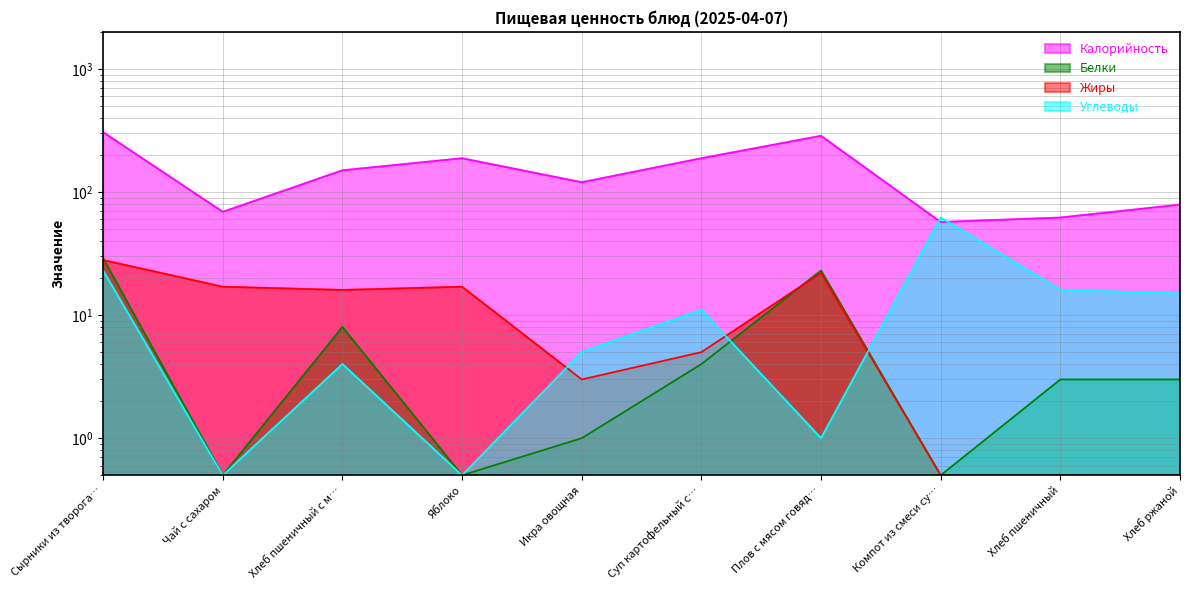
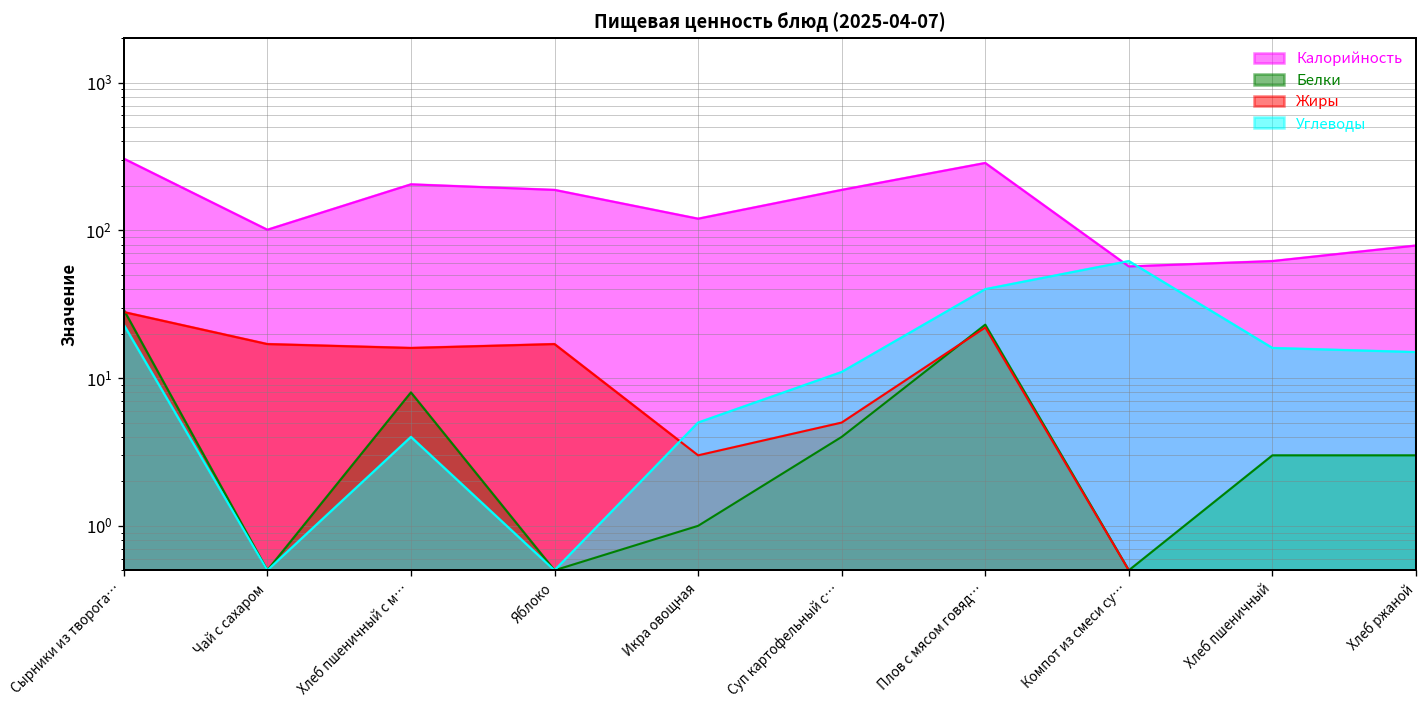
  {
    "Калорийность": {
      "Сырники из творога…": 310,
-     "Чай с сахаром": 70,
-     "Хлеб пшеничный с м…": 150,
+     "Чай с сахаром": 100,
+     "Хлеб пшеничный с м…": 210,
      "Яблоко": 190,
      "Икра овощная": 120,
      "Суп картофельный с…": 190,
      "Плов с мясом говяд…": 290,
      "Компот из смеси су…": 60,
      "Хлеб пшеничный": 60,
      "Хлеб ржаной": 80
    },
    "Белки": {
      "Хлеб пшеничный с м…": 8,
      "Икра овощная": 1,
      "Суп картофельный с…": 4,
      "Хлеб пшеничный": 3,
      "Хлеб ржаной": 3
    },
    "Жиры": {
      "Чай с сахаром": 17,
      "Хлеб пшеничный с м…": 16,
      "Яблоко": 17,
      "Икра овощная": 3,
      "Суп картофельный с…": 5,
      "Хлеб пшеничный": 0.50,
      "Хлеб ржаной": 0.50
    },
    "Углеводы": {
      "Сырники из творога…": 23,
      "Хлеб пшеничный с м…": 4,
      "Икра овощная": 5,
      "Суп картофельный с…": 11,
-     "Плов с мясом говяд…": 1,
+     "Плов с мясом говяд…": 40,
      "Компот из смеси су…": 60,
      "Хлеб пшеничный": 16,
      "Хлеб ржаной": 15
    }
  }
